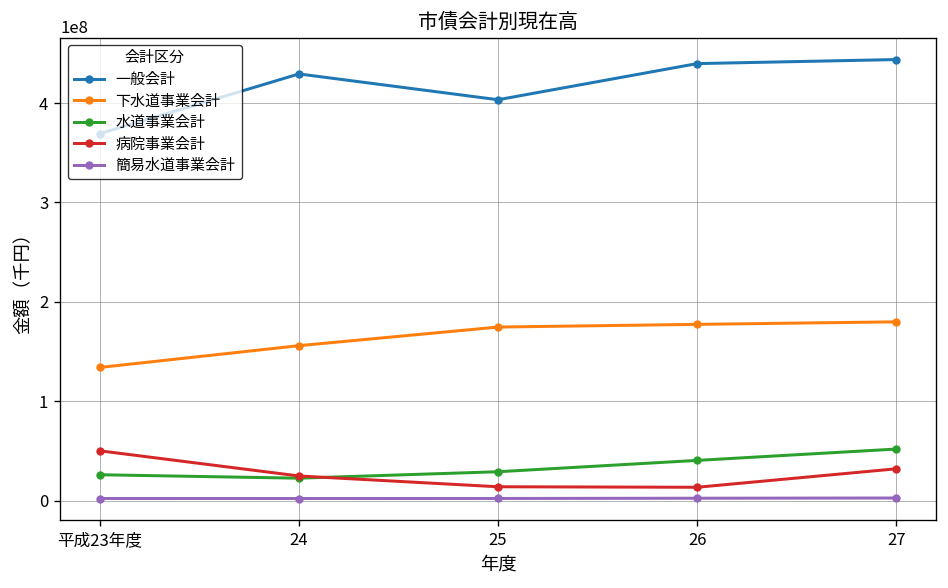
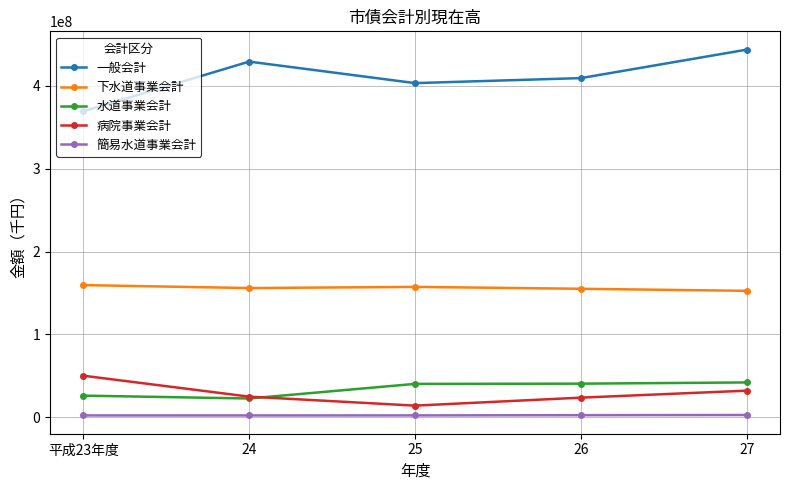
  {
    "一般会計": {
      "24": 430000000,
      "25": 400000000,
-     "26": 440000000,
+     "26": 410000000,
      "27": 440000000
    },
    "下水道事業会計": {
-     "平成23年度": 130000000,
+     "平成23年度": 160000000,
      "24": 160000000,
-     "25": 170000000,
-     "26": 180000000,
-     "27": 180000000
+     "25": 160000000,
+     "26": 160000000,
+     "27": 150000000
    },
    "水道事業会計": {
      "平成23年度": 30000000,
-     "25": 30000000,
+     "25": 40000000,
      "26": 40000000,
-     "27": 50000000
+     "27": 40000000
    },
    "病院事業会計": {
      "平成23年度": 50000000,
      "25": 10000000,
-     "26": 10000000,
+     "26": 20000000,
      "27": 30000000
    },
    "簡易水道事業会計": {
      "平成23年度": 0,
      "24": 0,
      "25": 0,
      "26": 0,
      "27": 0
    }
  }
